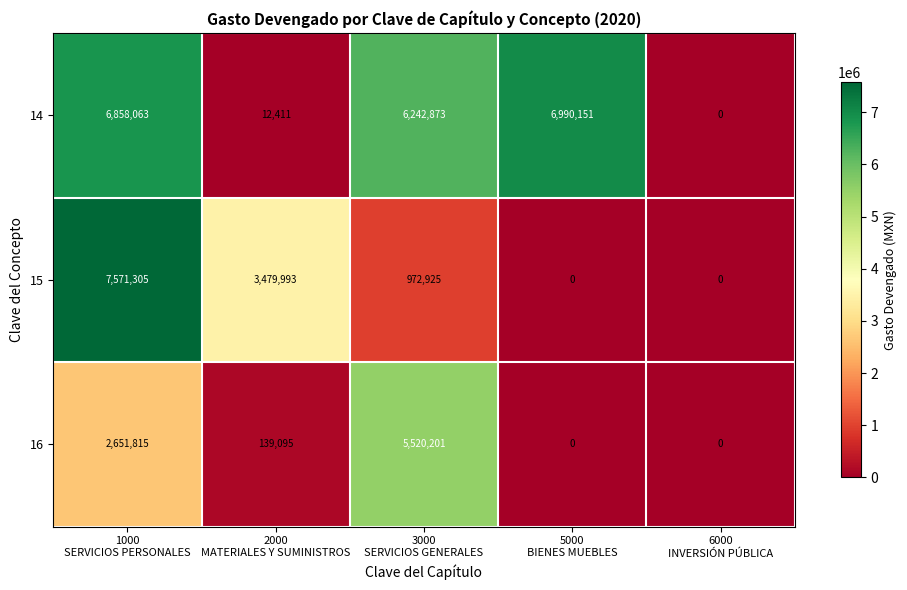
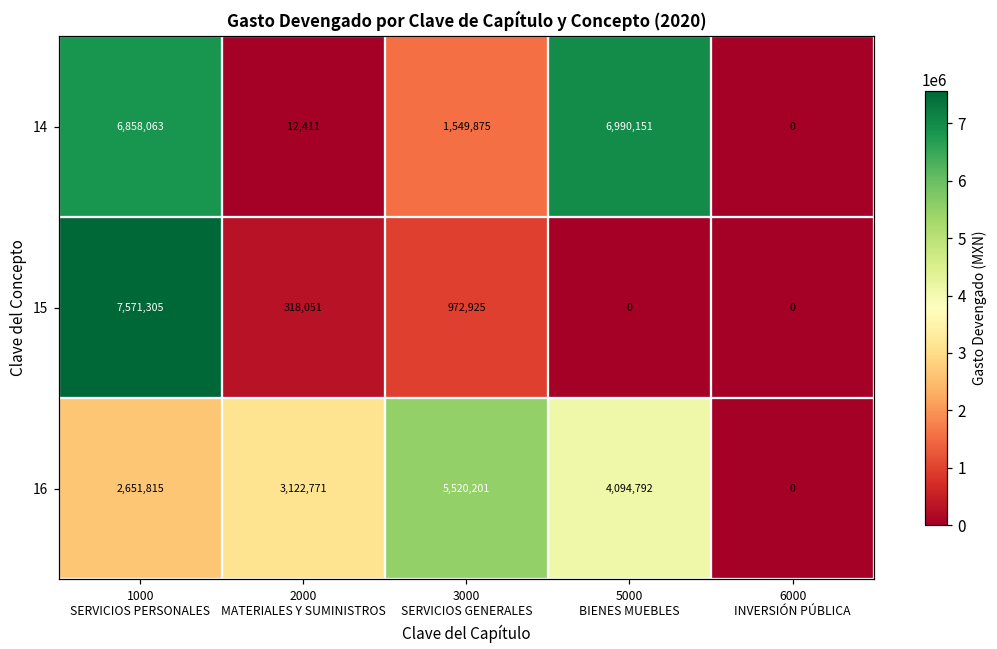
  {
    "14": {
      "1000 SERVICIOS PERSONALES": "6,858,063",
      "2000 MATERIALES Y SUMINISTROS": "12,411",
-     "3000 SERVICIOS GENERALES": "6,242,873",
+     "3000 SERVICIOS GENERALES": "1,549,875",
      "5000 BIENES MUEBLES": "6,990,151",
      "6000 INVERSIÓN PÚBLICA": "0"
    },
    "15": {
      "1000 SERVICIOS PERSONALES": "7,571,305",
-     "2000 MATERIALES Y SUMINISTROS": "3,479,993",
+     "2000 MATERIALES Y SUMINISTROS": "318,051",
      "3000 SERVICIOS GENERALES": "972,925",
      "5000 BIENES MUEBLES": "0",
      "6000 INVERSIÓN PÚBLICA": "0"
    },
    "16": {
      "1000 SERVICIOS PERSONALES": "2,651,815",
-     "2000 MATERIALES Y SUMINISTROS": "139,095",
+     "2000 MATERIALES Y SUMINISTROS": "3,122,771",
      "3000 SERVICIOS GENERALES": "5,520,201",
-     "5000 BIENES MUEBLES": "0",
+     "5000 BIENES MUEBLES": "4,094,792",
      "6000 INVERSIÓN PÚBLICA": "0"
    }
  }
